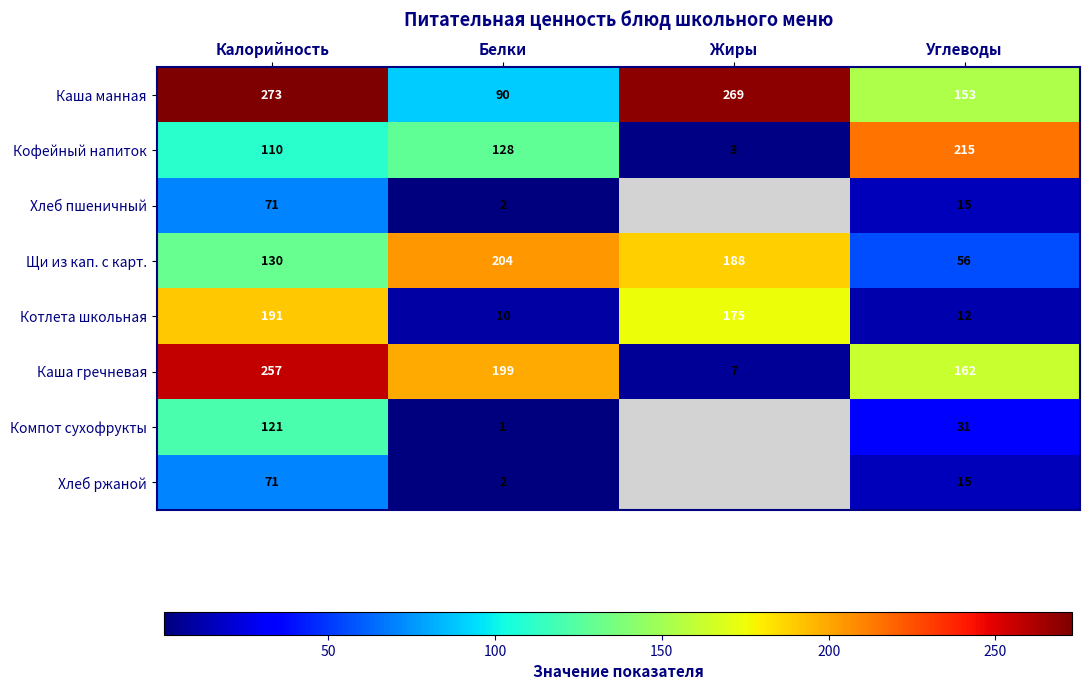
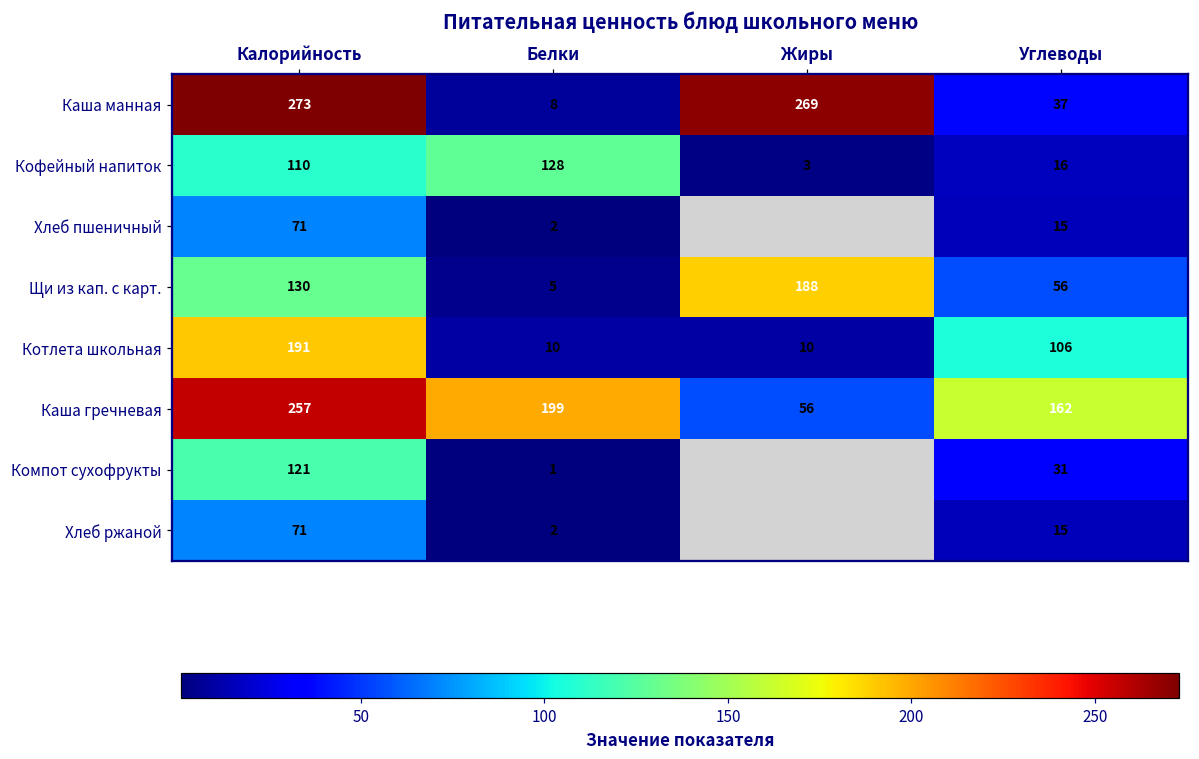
  {
    "Каша манная": {
      "Калорийность": 273,
-     "Белки": 90,
+     "Белки": 8,
      "Жиры": 269,
-     "Углеводы": 153
+     "Углеводы": 37
    },
    "Кофейный напиток": {
      "Калорийность": 110,
      "Белки": 128,
      "Жиры": 3,
-     "Углеводы": 215
+     "Углеводы": 16
    },
    "Хлеб пшеничный": {
      "Калорийность": 71,
      "Белки": 2,
      "Углеводы": 15
    },
    "Щи из кап. с карт.": {
      "Калорийность": 130,
-     "Белки": 204,
+     "Белки": 5,
      "Жиры": 188,
      "Углеводы": 56
    },
    "Котлета школьная": {
      "Калорийность": 191,
      "Белки": 10,
-     "Жиры": 175,
-     "Углеводы": 12
+     "Жиры": 10,
+     "Углеводы": 106
    },
    "Каша гречневая": {
      "Калорийность": 257,
      "Белки": 199,
-     "Жиры": 7,
+     "Жиры": 56,
      "Углеводы": 162
    },
    "Компот сухофрукты": {
      "Калорийность": 121,
      "Белки": 1,
      "Углеводы": 31
    },
    "Хлеб ржаной": {
      "Калорийность": 71,
      "Белки": 2,
      "Углеводы": 15
    }
  }
